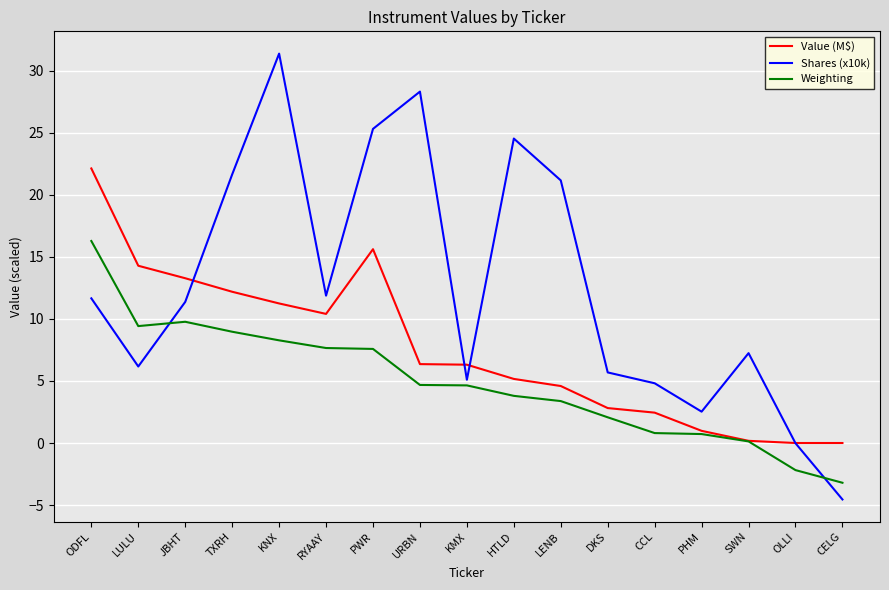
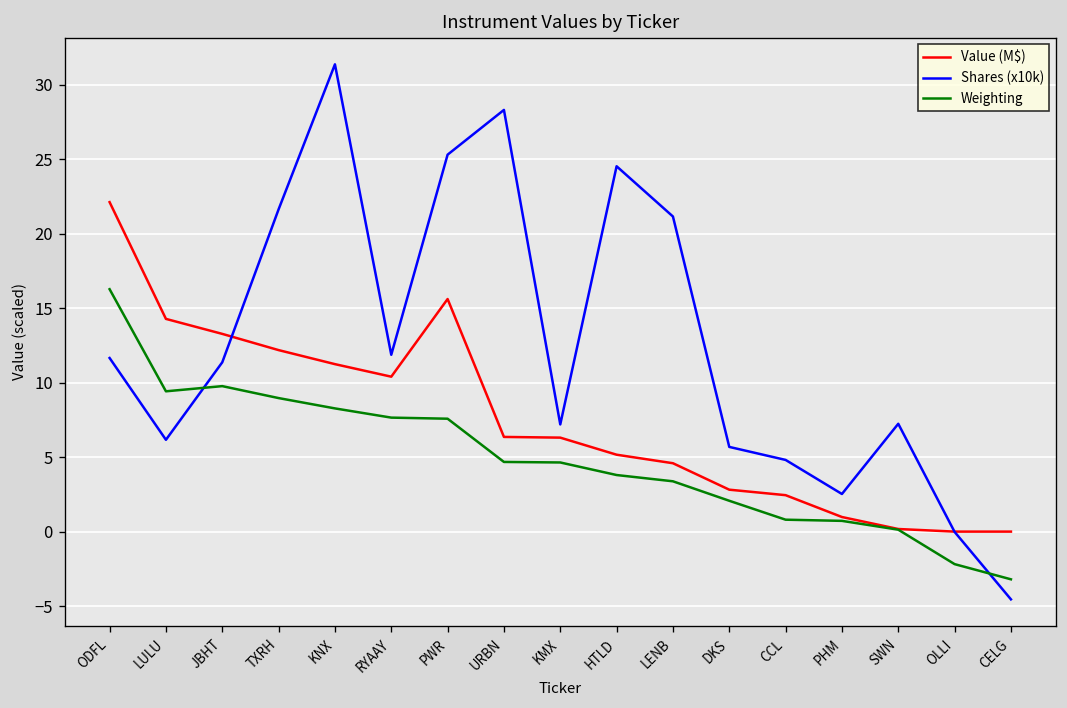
  {
    "Value (M$)": {
      "ODFL": 22.1,
      "LULU": 14.3,
      "JBHT": 13.3,
      "TXRH": 12.2,
      "KNX": 11.2,
      "RYAAY": 10.4,
      "PWR": 15.6,
      "URBN": 6.4,
      "KMX": 6.3,
      "HTLD": 5.2,
      "LENB": 4.6,
      "DKS": 2.8,
      "CCL": 2.4,
      "PHM": 1.0,
      "CELG": 0.0
    },
    "Shares (x10k)": {
      "ODFL": 11.7,
      "LULU": 6.2,
      "JBHT": 11.4,
      "TXRH": 21.6,
      "KNX": 31.4,
      "RYAAY": 11.9,
      "PWR": 25.3,
      "URBN": 28.3,
-     "KMX": 5.1,
+     "KMX": 7.2,
      "HTLD": 24.5,
      "LENB": 21.2,
      "DKS": 5.7,
      "CCL": 4.8,
      "PHM": 2.5,
      "SWN": 7.2,
      "CELG": -4.5
    },
    "Weighting": {
      "ODFL": 16.3,
      "LULU": 9.4,
      "JBHT": 9.8,
      "TXRH": 9.0,
      "KNX": 8.3,
      "RYAAY": 7.7,
      "PWR": 7.6,
      "URBN": 4.7,
      "KMX": 4.6,
      "HTLD": 3.8,
      "LENB": 3.4,
      "DKS": 2.1,
      "CCL": 0.8,
      "PHM": 0.7,
      "OLLI": -2.2,
      "CELG": -3.2
    }
  }
